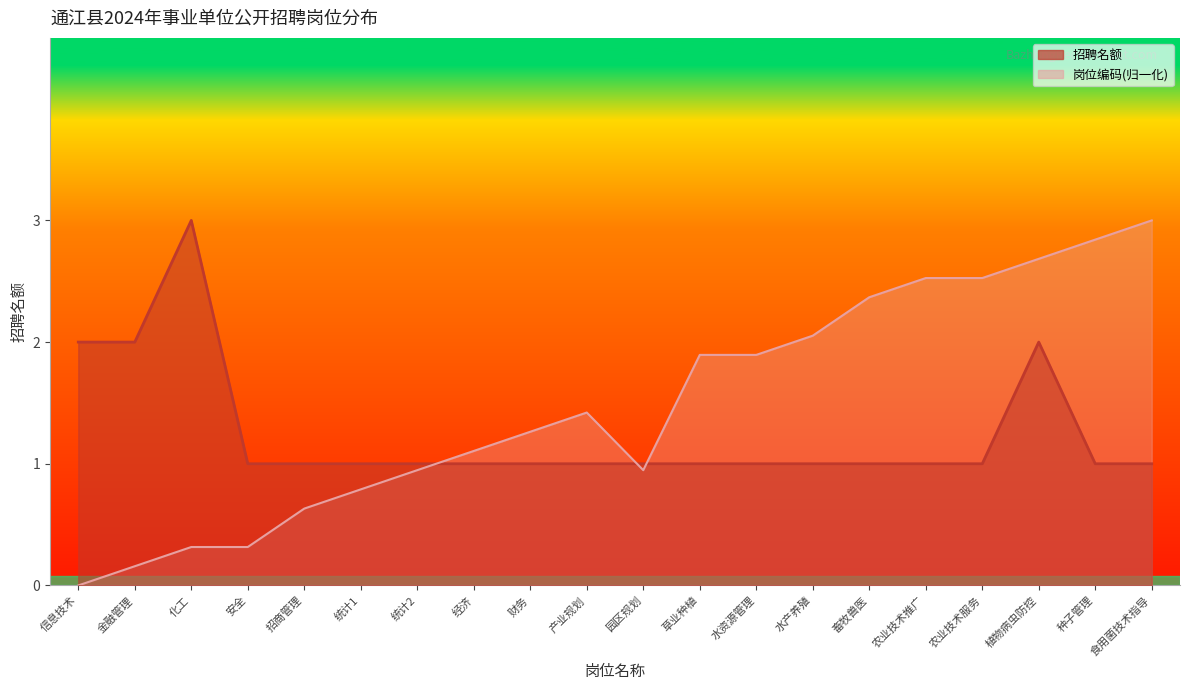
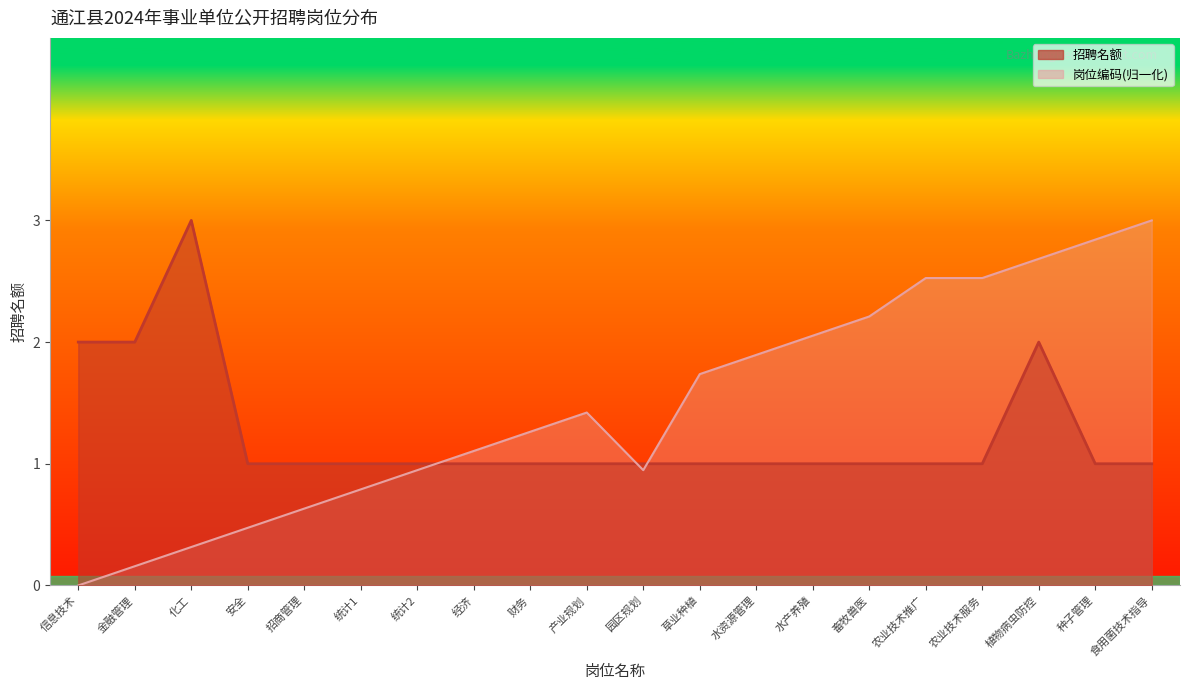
  {
    "招聘名额": {
      "信息技术": 2.00,
      "金融管理": 2.00,
      "化工": 3.00,
      "安全": 1.00,
      "招商管理": 1.00,
      "统计1": 1.00,
      "统计2": 1.00,
      "经济": 1.00,
      "财务": 1.00,
      "产业规划": 1.00,
      "园区规划": 1.00,
      "草业种植": 1.00,
      "水资源管理": 1.00,
      "水产养殖": 1.00,
      "畜牧兽医": 1.00,
      "农业技术推广": 1.00,
      "农业技术服务": 1.00,
      "植物病虫防控": 2.00,
      "种子管理": 1.00,
      "食用菌技术指导": 1.00
    },
    "岗位编码(归一化)": {
      "金融管理": 0.16,
      "化工": 0.32,
-     "安全": 0.32,
+     "安全": 0.47,
      "招商管理": 0.63,
      "统计1": 0.79,
      "统计2": 0.95,
      "经济": 1.11,
      "财务": 1.26,
      "产业规划": 1.42,
      "园区规划": 0.95,
-     "草业种植": 1.89,
+     "草业种植": 1.74,
      "水资源管理": 1.89,
      "水产养殖": 2.05,
-     "畜牧兽医": 2.37,
+     "畜牧兽医": 2.21,
      "农业技术推广": 2.53,
      "农业技术服务": 2.53,
      "植物病虫防控": 2.68,
      "种子管理": 2.84,
      "食用菌技术指导": 3.00
    }
  }
